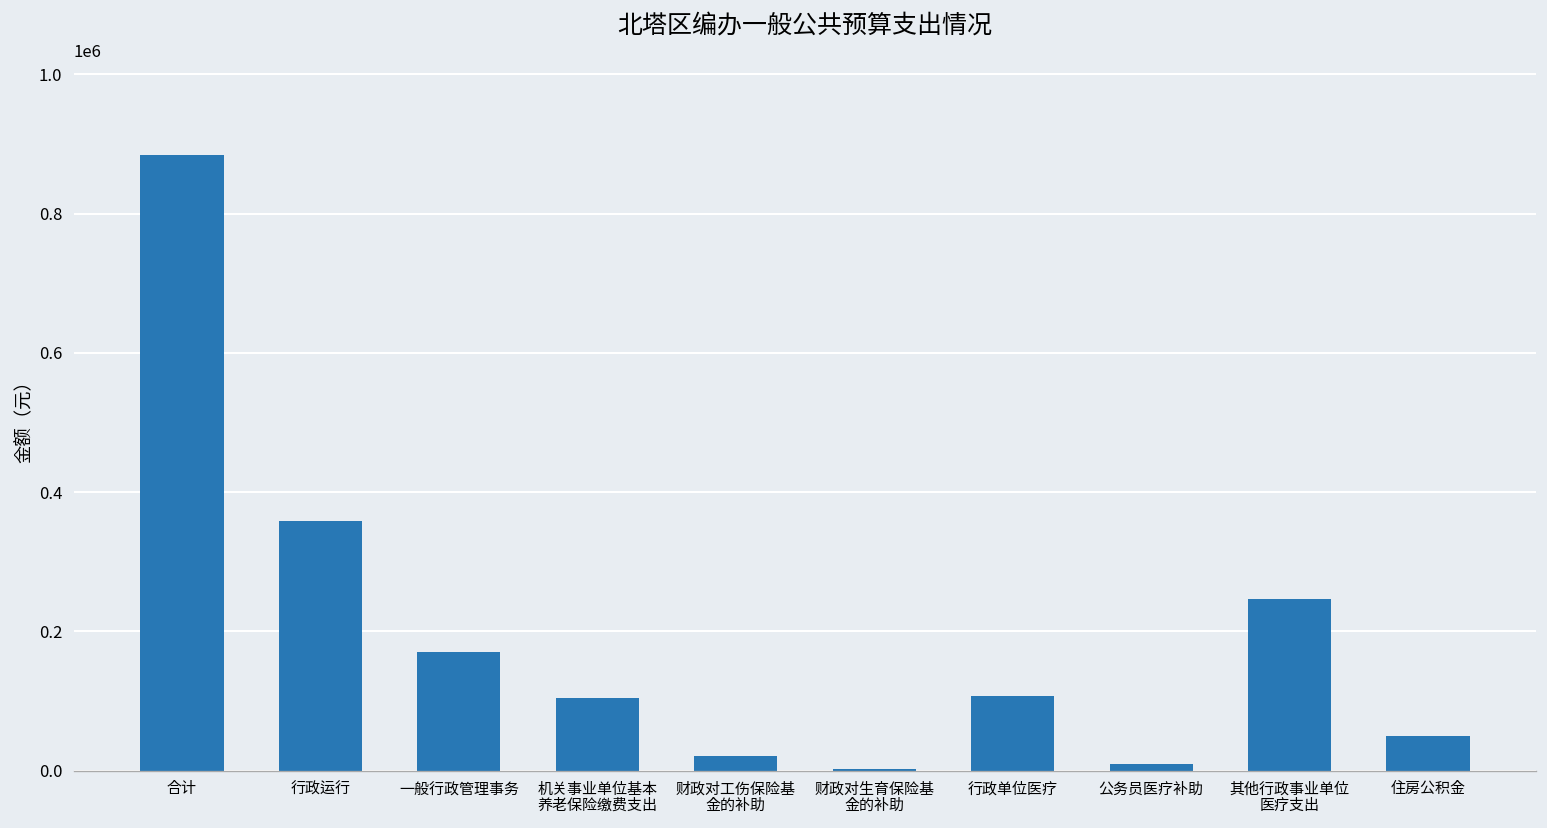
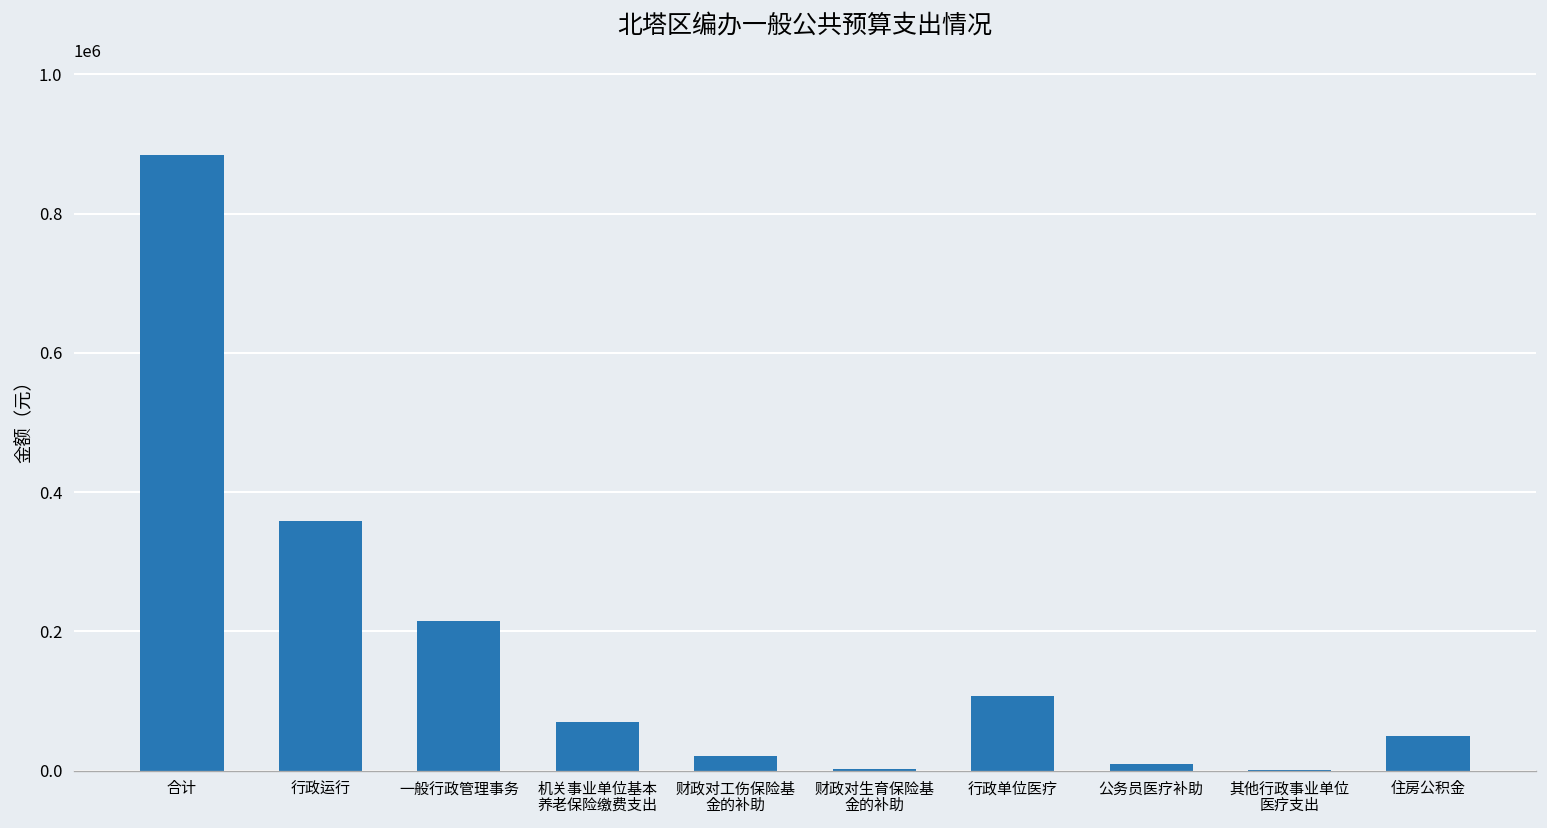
  {
    "合计": 880000,
    "行政运行": 360000,
-   "一般行政管理事务": 170000,
-   "机关事业单位基本 养老保险缴费支出": 100000,
+   "一般行政管理事务": 220000,
+   "机关事业单位基本 养老保险缴费支出": 70000,
    "财政对工伤保险基 金的补助": 20000,
    "行政单位医疗": 110000,
    "公务员医疗补助": 10000,
-   "其他行政事业单位 医疗支出": 250000,
+   "其他行政事业单位 医疗支出": 0,
    "住房公积金": 50000
  }
